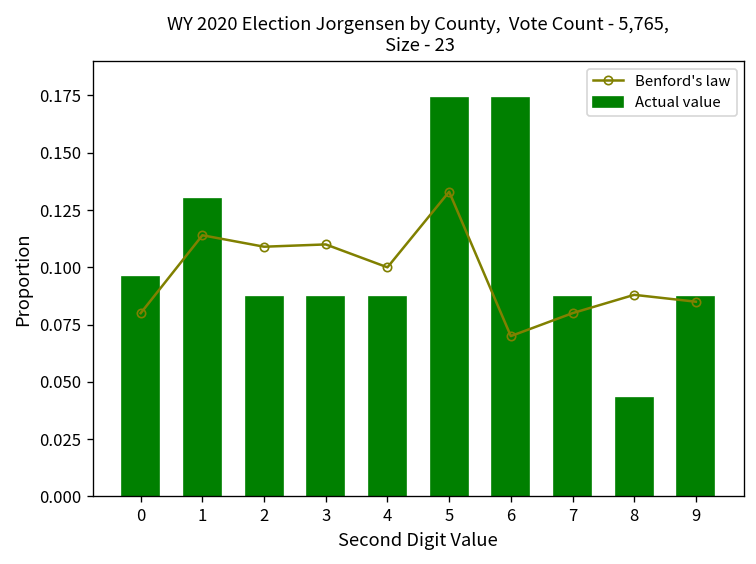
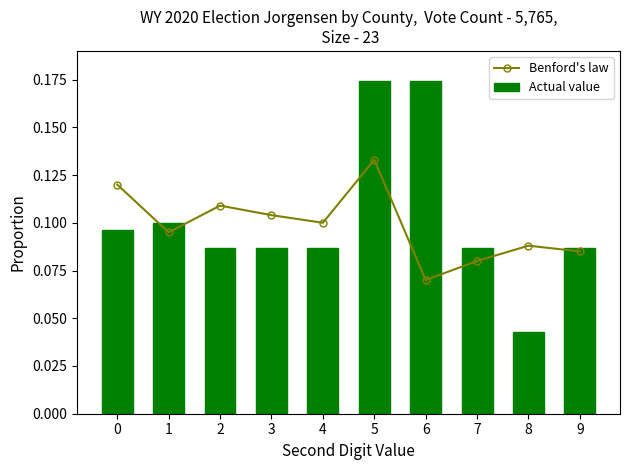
  {
    "Benford's law": {
-     "0": 0.08,
-     "1": 0.114,
+     "0": 0.12,
+     "1": 0.095,
      "2": 0.109,
-     "3": 0.110,
+     "3": 0.104,
      "4": 0.100,
      "5": 0.133,
      "6": 0.070,
      "7": 0.080,
      "8": 0.088,
      "9": 0.085
    },
    "Actual value": {
      "0": 0.096,
-     "1": 0.13,
+     "1": 0.10,
      "2": 0.087,
      "3": 0.087,
      "4": 0.087,
      "5": 0.174,
      "6": 0.174,
      "7": 0.087,
      "8": 0.043,
      "9": 0.087
    }
  }
